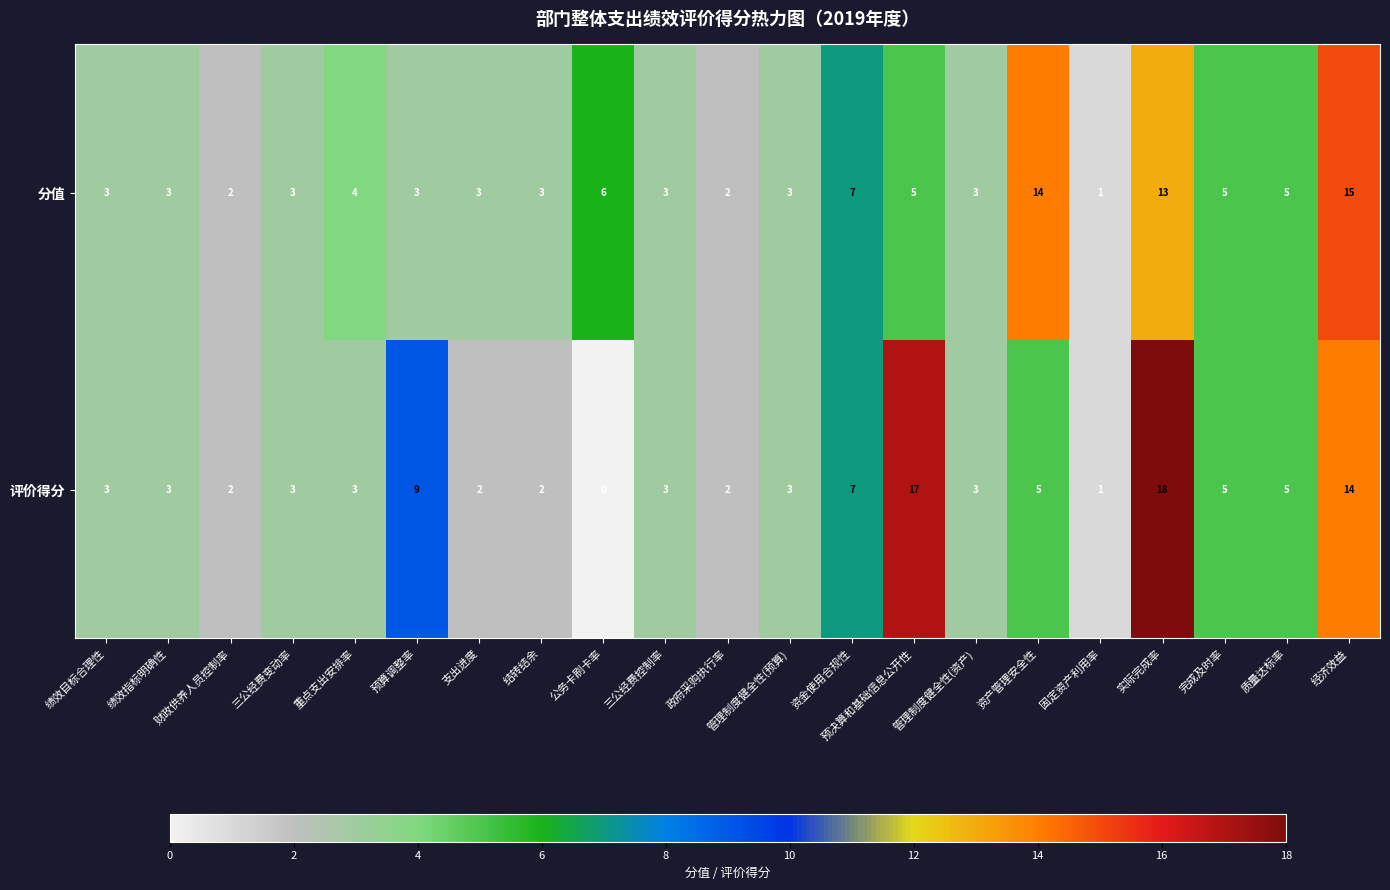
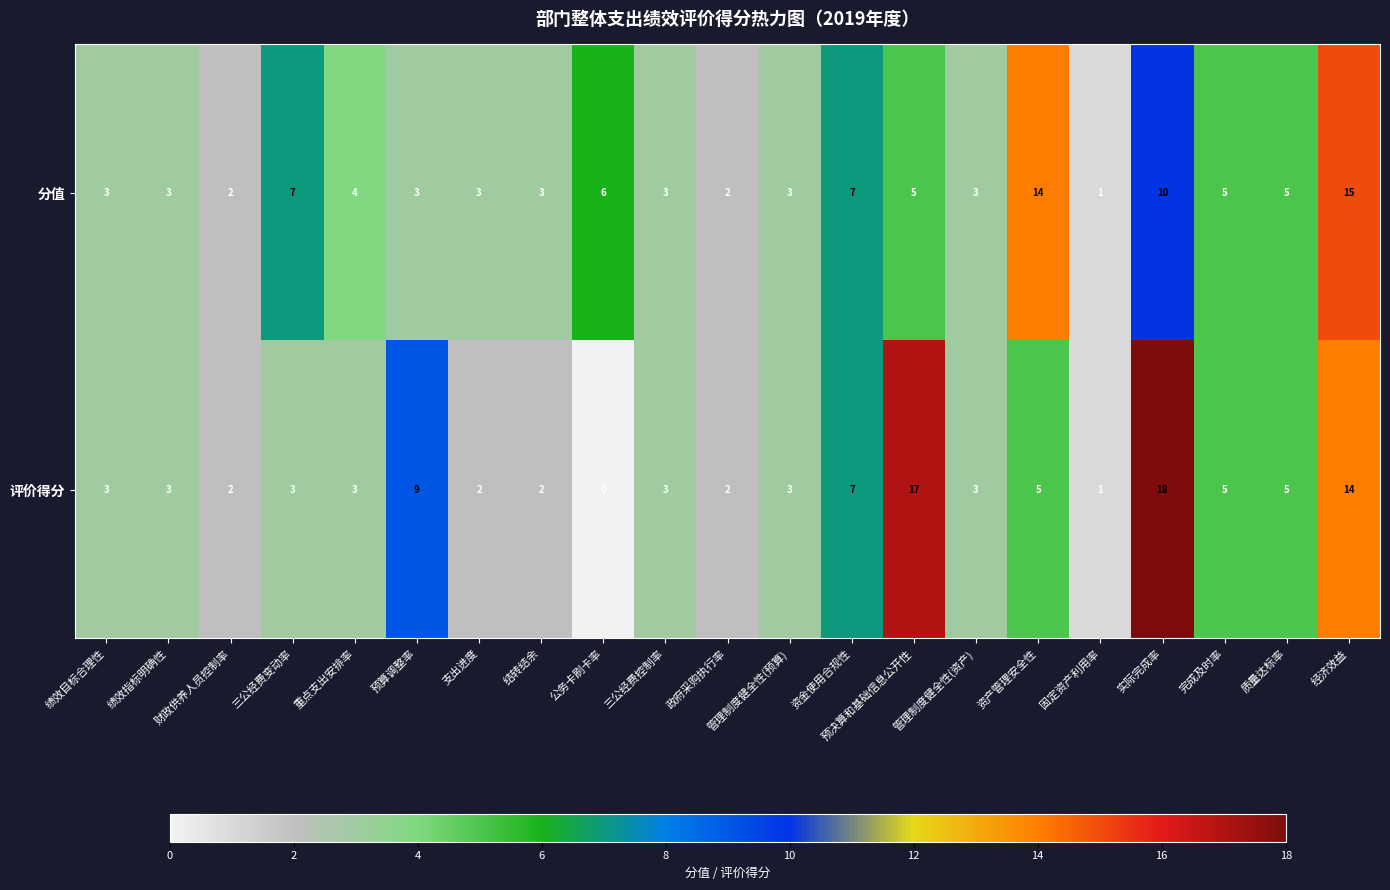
  {
    "分值": {
      "绩效目标合理性": 3,
      "绩效指标明确性": 3,
      "财政供养人员控制率": 2,
-     "三公经费变动率": 3,
+     "三公经费变动率": 7,
      "重点支出安排率": 4,
      "预算调整率": 3,
      "支出进度": 3,
      "结转结余": 3,
      "公务卡刷卡率": 6,
      "三公经费控制率": 3,
      "政府采购执行率": 2,
      "管理制度健全性(预算)": 3,
      "资金使用合规性": 7,
      "预决算和基础信息公开性": 5,
      "管理制度健全性(资产)": 3,
      "资产管理安全性": 14,
-     "实际完成率": 13,
+     "实际完成率": 10,
      "完成及时率": 5,
      "质量达标率": 5,
      "经济效益": 15
    },
    "评价得分": {
      "绩效目标合理性": 3,
      "绩效指标明确性": 3,
      "财政供养人员控制率": 2,
      "三公经费变动率": 3,
      "重点支出安排率": 3,
      "预算调整率": 9,
      "支出进度": 2,
      "结转结余": 2,
      "三公经费控制率": 3,
      "政府采购执行率": 2,
      "管理制度健全性(预算)": 3,
      "资金使用合规性": 7,
      "预决算和基础信息公开性": 17,
      "管理制度健全性(资产)": 3,
      "资产管理安全性": 5,
      "实际完成率": 18,
      "完成及时率": 5,
      "质量达标率": 5,
      "经济效益": 14
    }
  }
